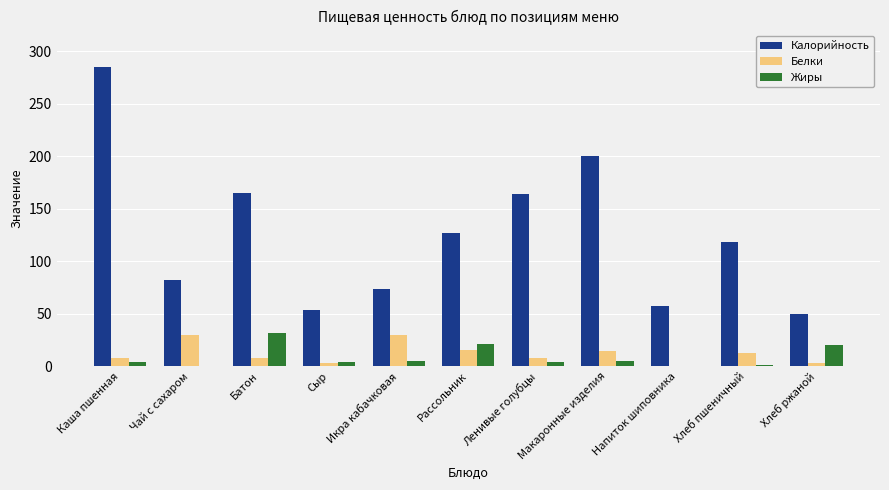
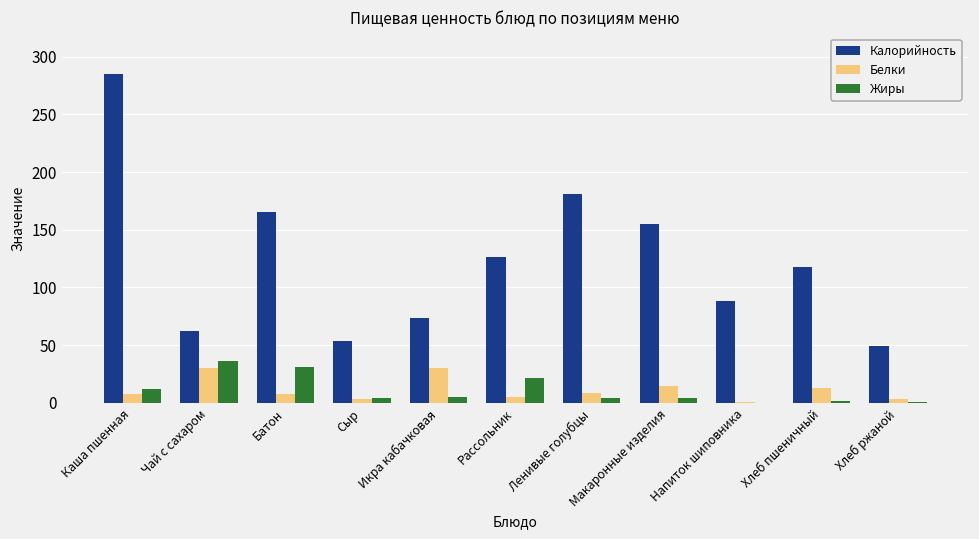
  {
    "Калорийность": {
      "Каша пшенная": 285,
-     "Чай с сахаром": 83,
+     "Чай с сахаром": 62,
      "Батон": 165,
      "Сыр": 54,
      "Икра кабачковая": 73,
      "Рассольник": 127,
-     "Ленивые голубцы": 164,
-     "Макаронные изделия": 200,
-     "Напиток шиповника": 58,
+     "Ленивые голубцы": 181,
+     "Макаронные изделия": 155,
+     "Напиток шиповника": 88,
      "Хлеб пшеничный": 118,
      "Хлеб ржаной": 49
    },
    "Белки": {
      "Каша пшенная": 8,
      "Чай с сахаром": 30,
      "Батон": 8,
      "Сыр": 3,
      "Икра кабачковая": 30,
-     "Рассольник": 16,
+     "Рассольник": 5,
      "Ленивые голубцы": 8,
      "Макаронные изделия": 15,
      "Хлеб пшеничный": 12,
      "Хлеб ржаной": 3
    },
    "Жиры": {
-     "Каша пшенная": 4,
-     "Чай с сахаром": 0,
+     "Каша пшенная": 12,
+     "Чай с сахаром": 36,
      "Батон": 31,
      "Сыр": 4,
      "Икра кабачковая": 5,
      "Рассольник": 21,
      "Ленивые голубцы": 4,
      "Макаронные изделия": 5,
-     "Хлеб ржаной": 21
+     "Хлеб ржаной": 1
    }
  }
